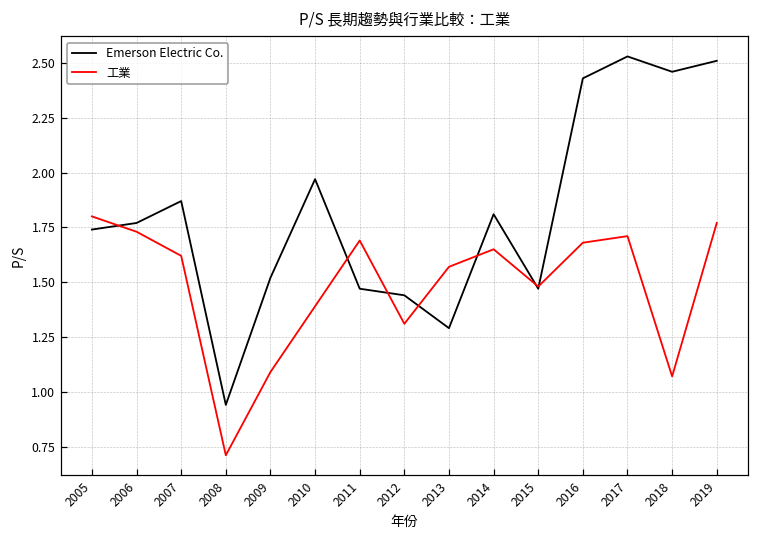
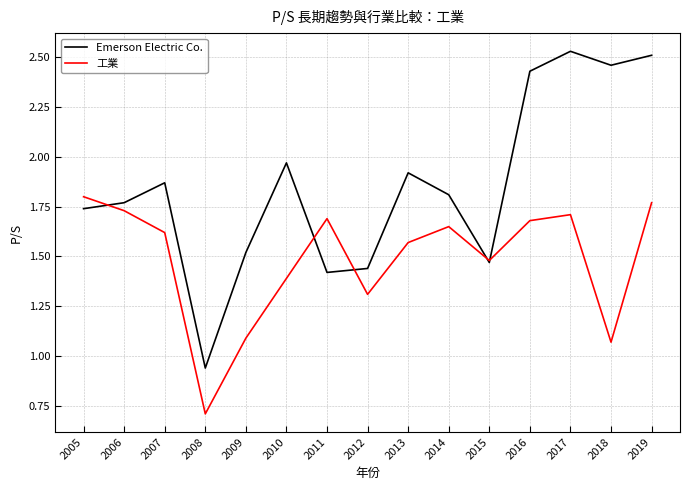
  {
    "Emerson Electric Co.": {
      "2005": 1.74,
      "2006": 1.77,
      "2007": 1.87,
      "2008": 0.94,
      "2009": 1.52,
      "2010": 1.97,
-     "2011": 1.47,
+     "2011": 1.42,
      "2012": 1.44,
-     "2013": 1.29,
+     "2013": 1.92,
      "2014": 1.81,
      "2016": 2.43,
      "2017": 2.53,
      "2018": 2.46,
      "2019": 2.51
    },
    "工業": {
      "2005": 1.80,
      "2006": 1.73,
      "2007": 1.62,
      "2008": 0.71,
      "2009": 1.09,
      "2010": 1.39,
      "2011": 1.69,
      "2012": 1.31,
      "2013": 1.57,
      "2014": 1.65,
      "2016": 1.68,
      "2017": 1.71,
      "2018": 1.07,
      "2019": 1.77
    }
  }
